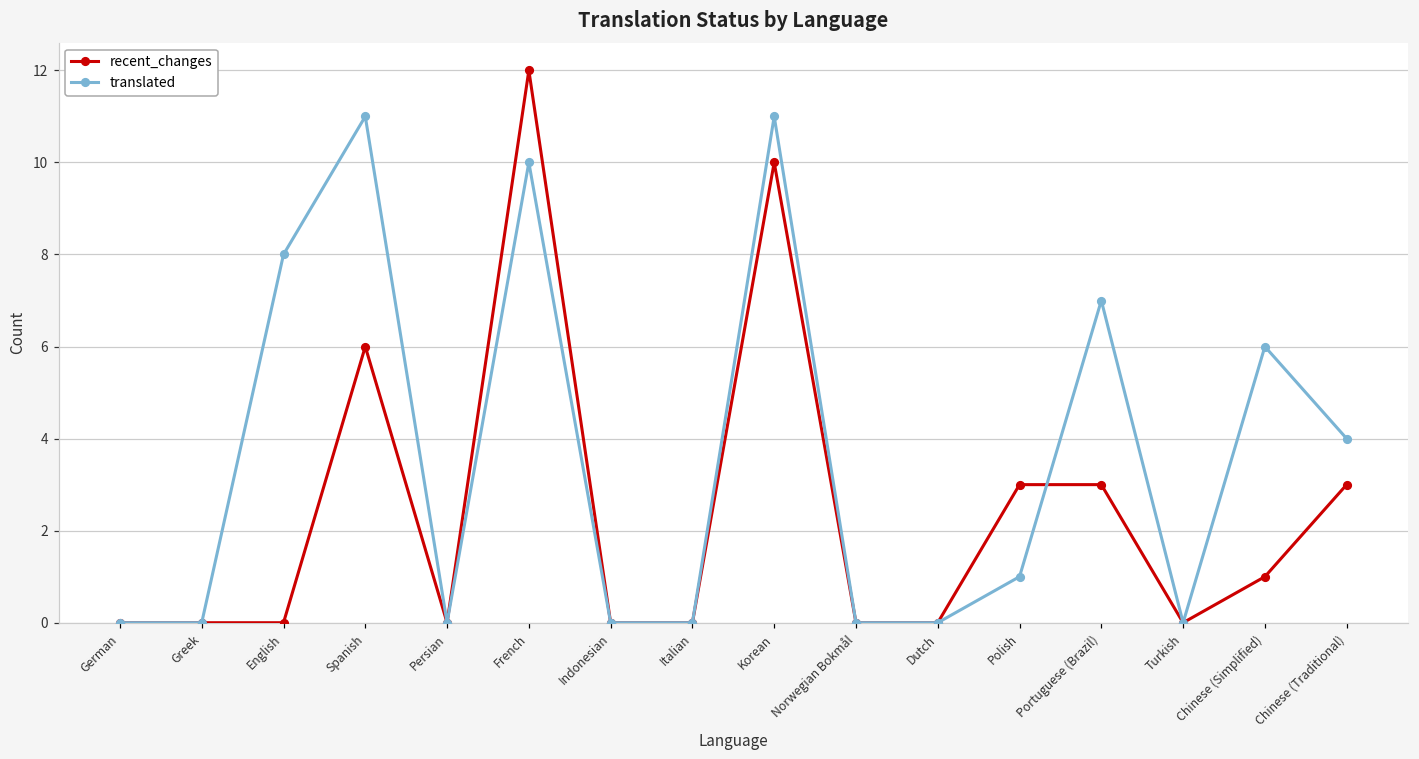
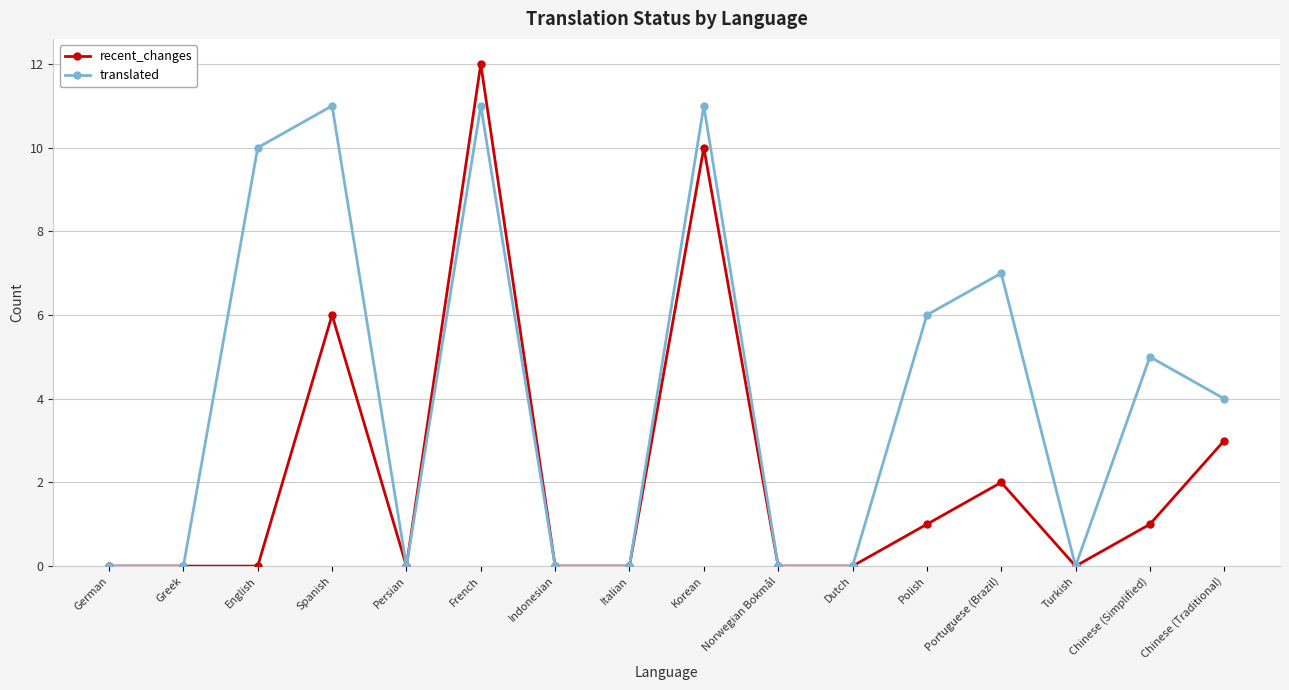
  {
    "recent_changes": {
      "English": 0,
      "Spanish": 6,
      "French": 12,
      "Korean": 10,
-     "Polish": 3,
-     "Portuguese (Brazil)": 3,
+     "Polish": 1,
+     "Portuguese (Brazil)": 2,
      "Chinese (Simplified)": 1,
      "Chinese (Traditional)": 3
    },
    "translated": {
-     "English": 8,
+     "English": 10,
      "Spanish": 11,
-     "French": 10,
+     "French": 11,
      "Korean": 11,
-     "Polish": 1,
+     "Polish": 6,
      "Portuguese (Brazil)": 7,
-     "Chinese (Simplified)": 6,
+     "Chinese (Simplified)": 5,
      "Chinese (Traditional)": 4
    }
  }
